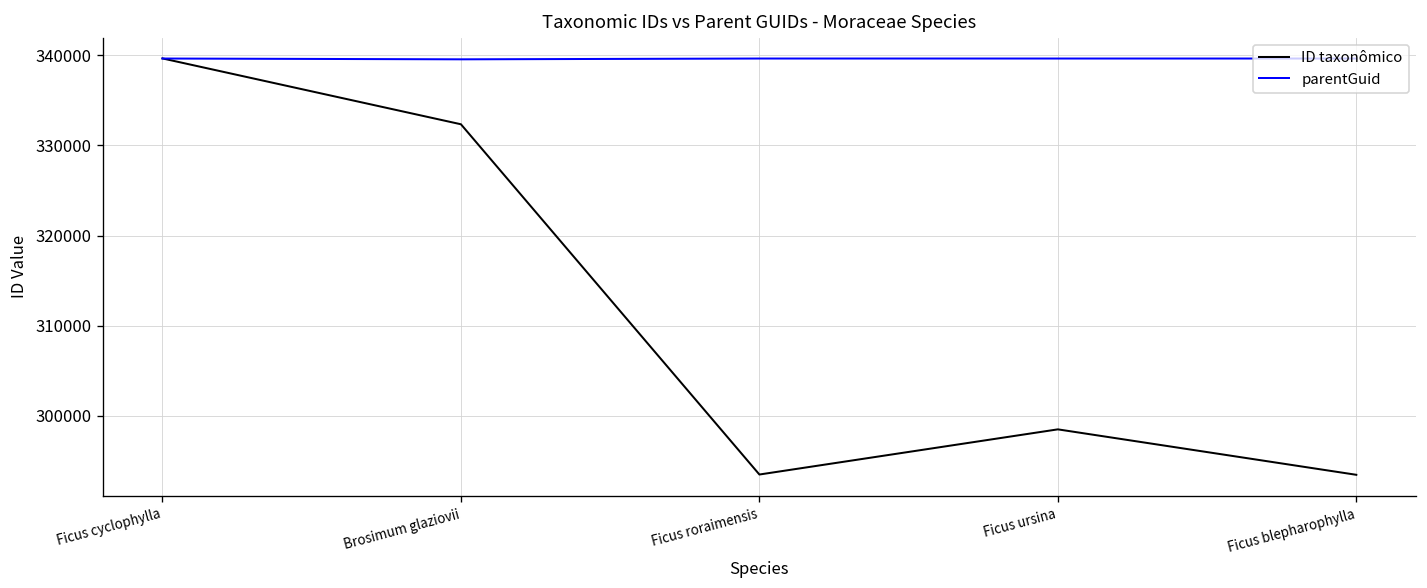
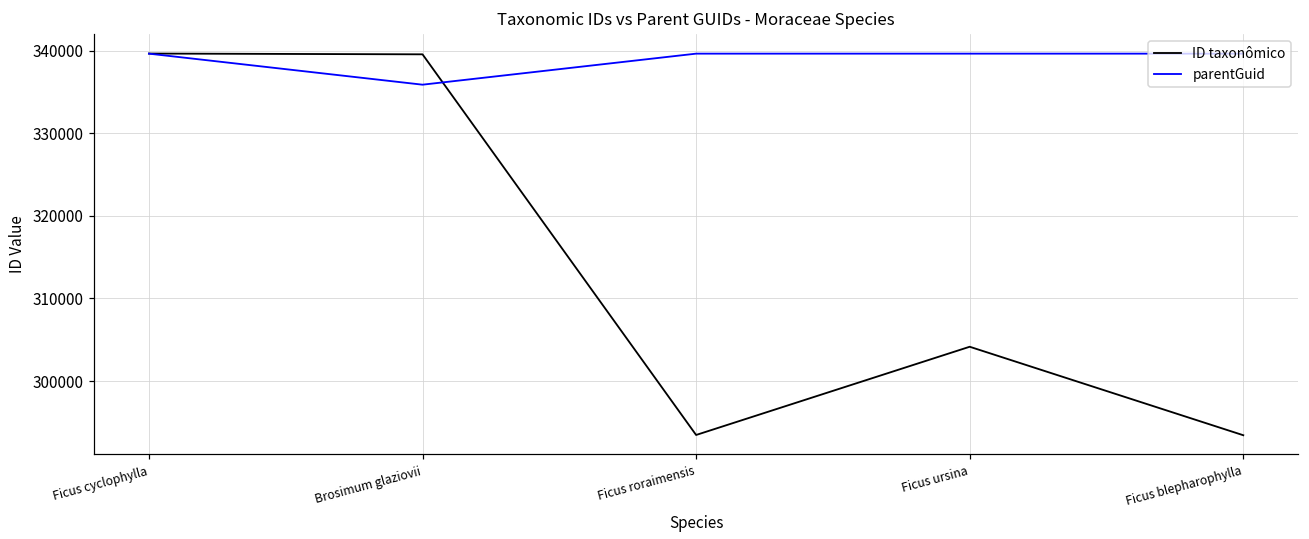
  {
    "ID taxonômico": {
-     "Brosimum glaziovii": 332000,
+     "Brosimum glaziovii": 340000,
      "Ficus roraimensis": 293000,
-     "Ficus ursina": 298000,
+     "Ficus ursina": 304000,
      "Ficus blepharophylla": 293000
    },
    "parentGuid": {
-     "Brosimum glaziovii": 340000,
+     "Brosimum glaziovii": 336000,
      "Ficus roraimensis": 340000,
      "Ficus ursina": 340000
    }
  }
